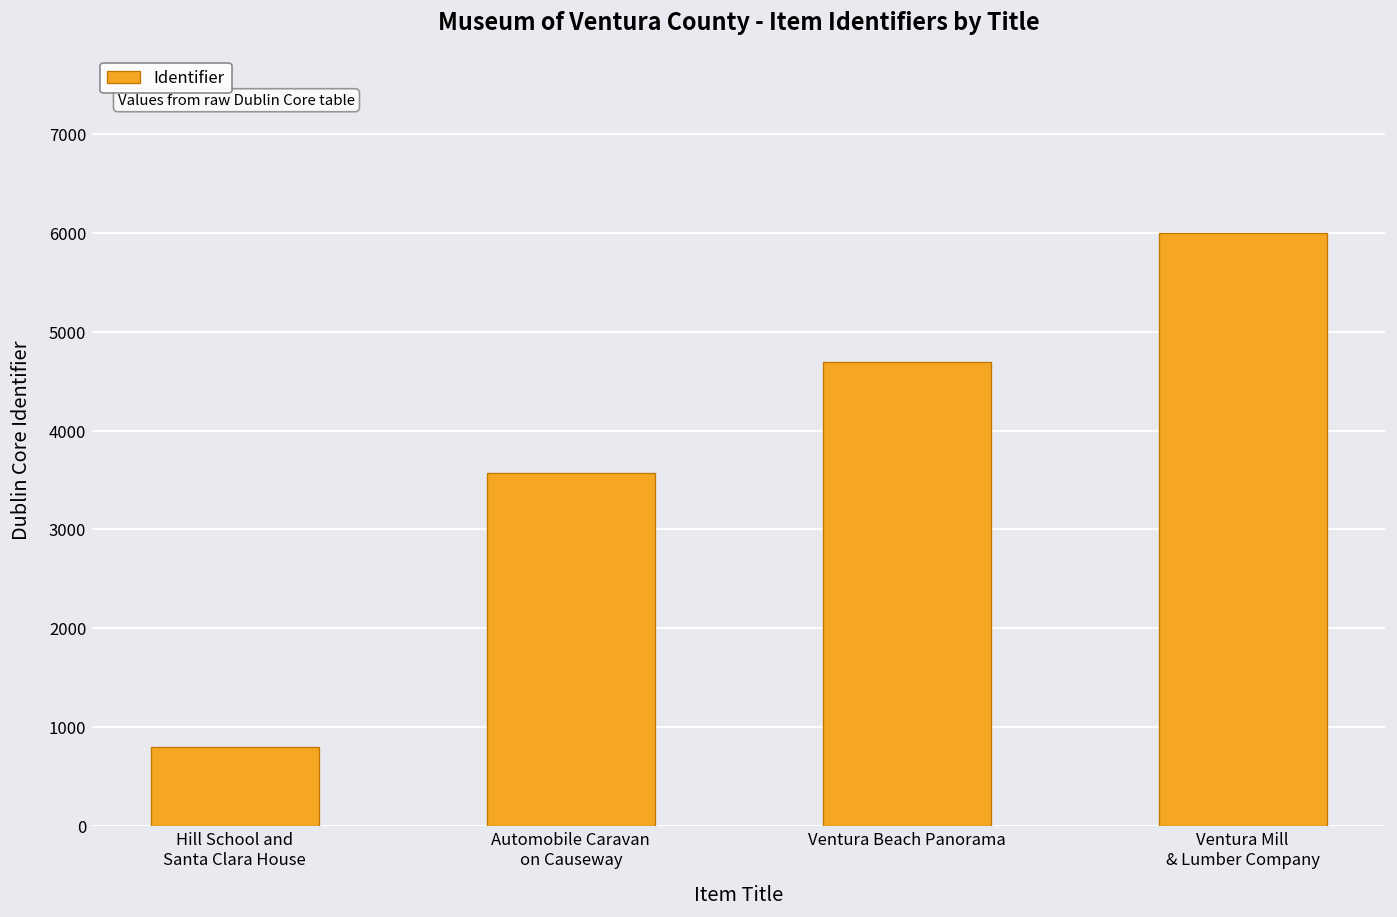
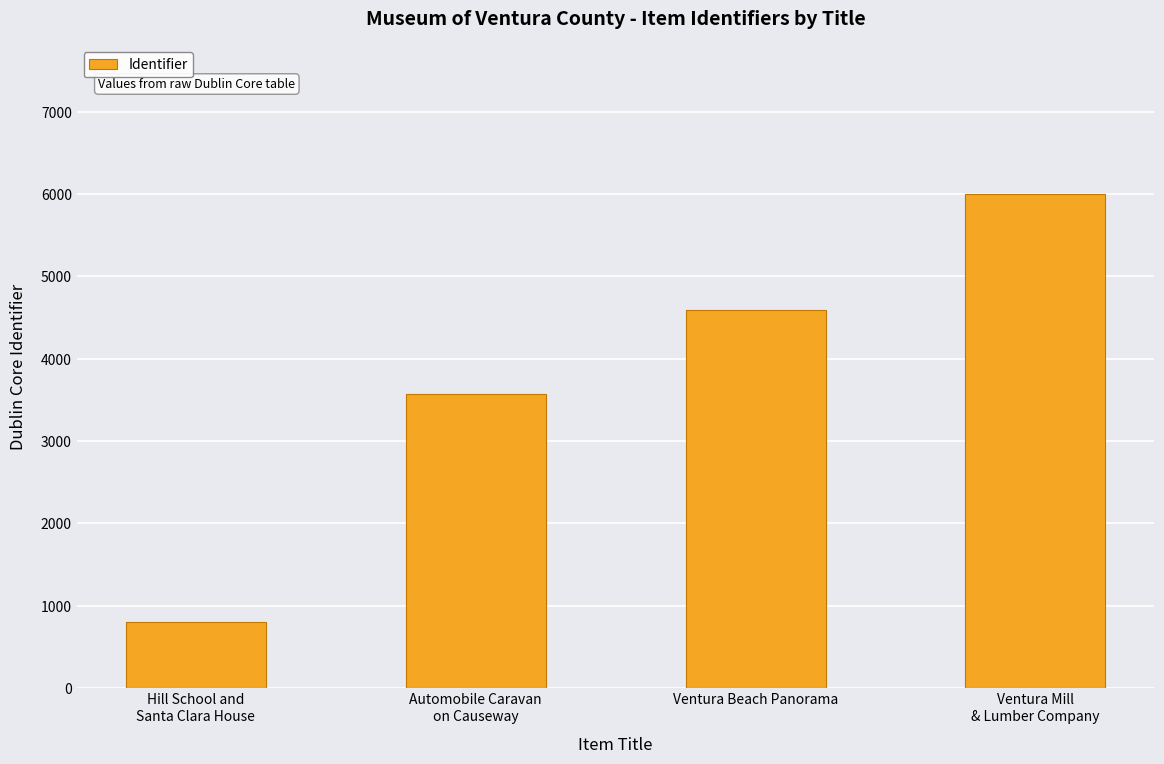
  {
    "Hill School and Santa Clara House": 800,
    "Automobile Caravan on Causeway": 3600,
-   "Ventura Beach Panorama": 4700,
+   "Ventura Beach Panorama": 4600,
    "Ventura Mill & Lumber Company": 6000
  }
